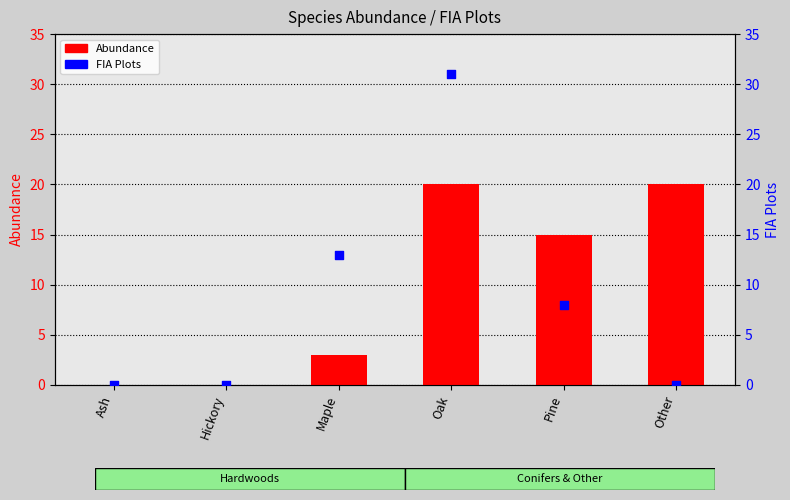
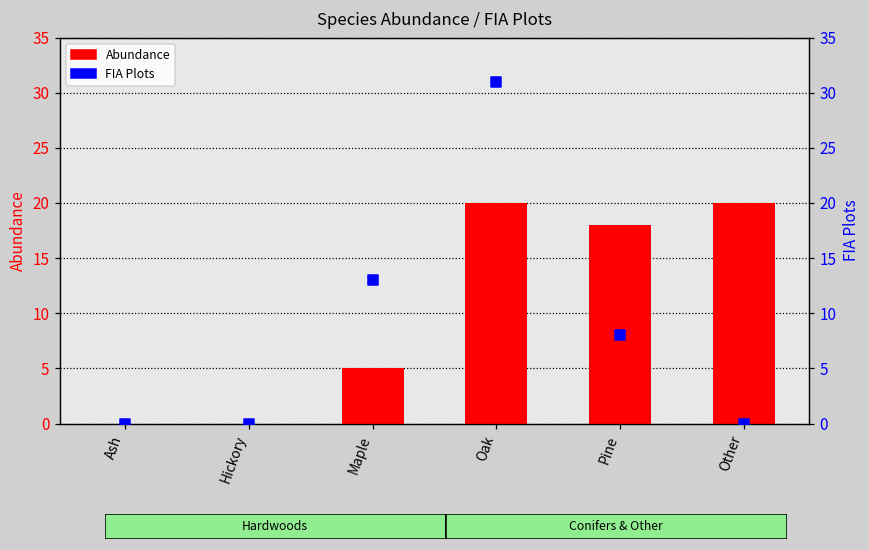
  {
    "Abundance": {
      "Ash": 0,
      "Hickory": 0,
-     "Maple": 3,
+     "Maple": 5,
      "Oak": 20,
-     "Pine": 15,
+     "Pine": 18,
      "Other": 20
    }
  }
